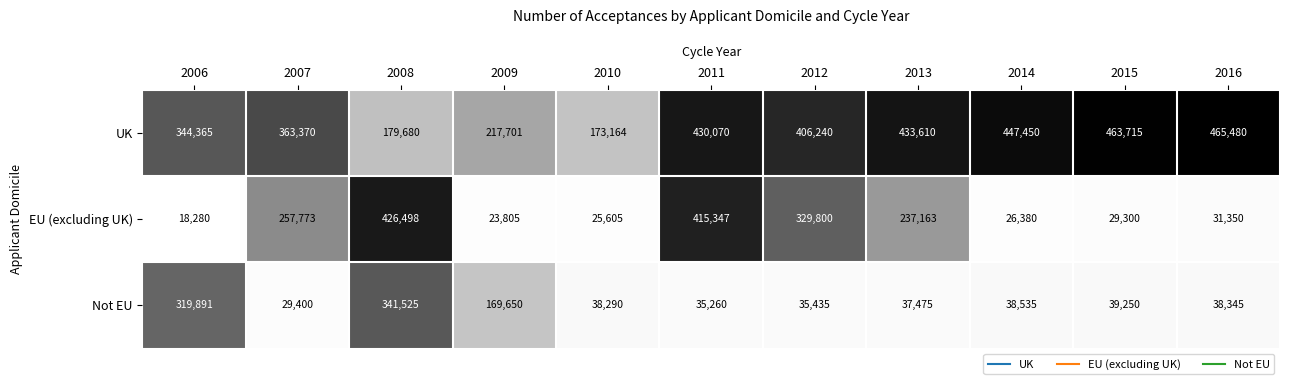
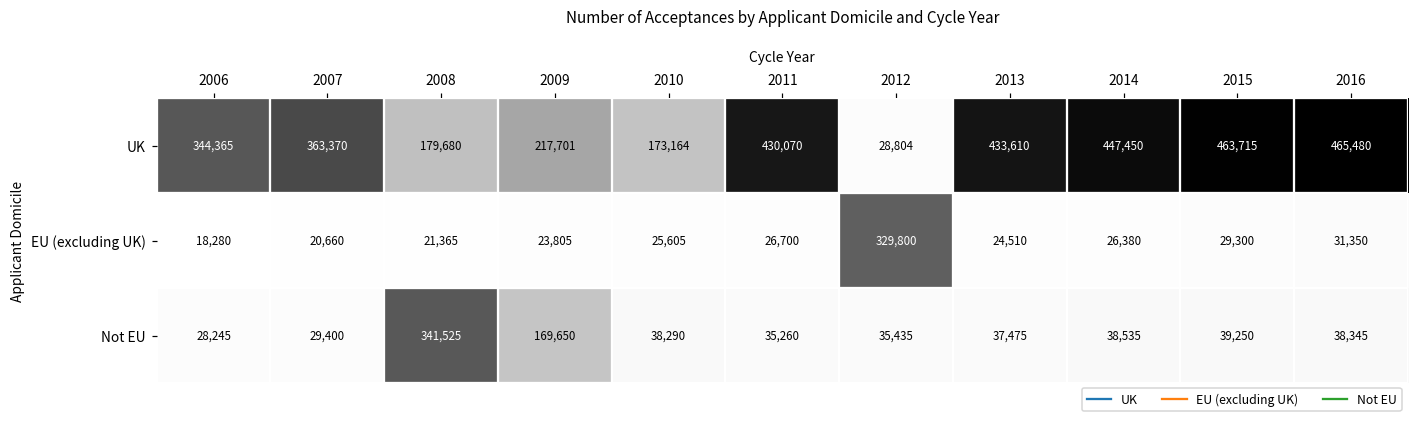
  {
    "UK": {
      "2006": "344,365",
      "2007": "363,370",
      "2008": "179,680",
      "2009": "217,701",
      "2010": "173,164",
      "2011": "430,070",
-     "2012": "406,240",
+     "2012": "28,804",
      "2013": "433,610",
      "2014": "447,450",
      "2015": "463,715",
      "2016": "465,480"
    },
    "EU (excluding UK)": {
      "2006": "18,280",
-     "2007": "257,773",
-     "2008": "426,498",
+     "2007": "20,660",
+     "2008": "21,365",
      "2009": "23,805",
      "2010": "25,605",
-     "2011": "415,347",
+     "2011": "26,700",
      "2012": "329,800",
-     "2013": "237,163",
+     "2013": "24,510",
      "2014": "26,380",
      "2015": "29,300",
      "2016": "31,350"
    },
    "Not EU": {
-     "2006": "319,891",
+     "2006": "28,245",
      "2007": "29,400",
      "2008": "341,525",
      "2009": "169,650",
      "2010": "38,290",
      "2011": "35,260",
      "2012": "35,435",
      "2013": "37,475",
      "2014": "38,535",
      "2015": "39,250",
      "2016": "38,345"
    }
  }
